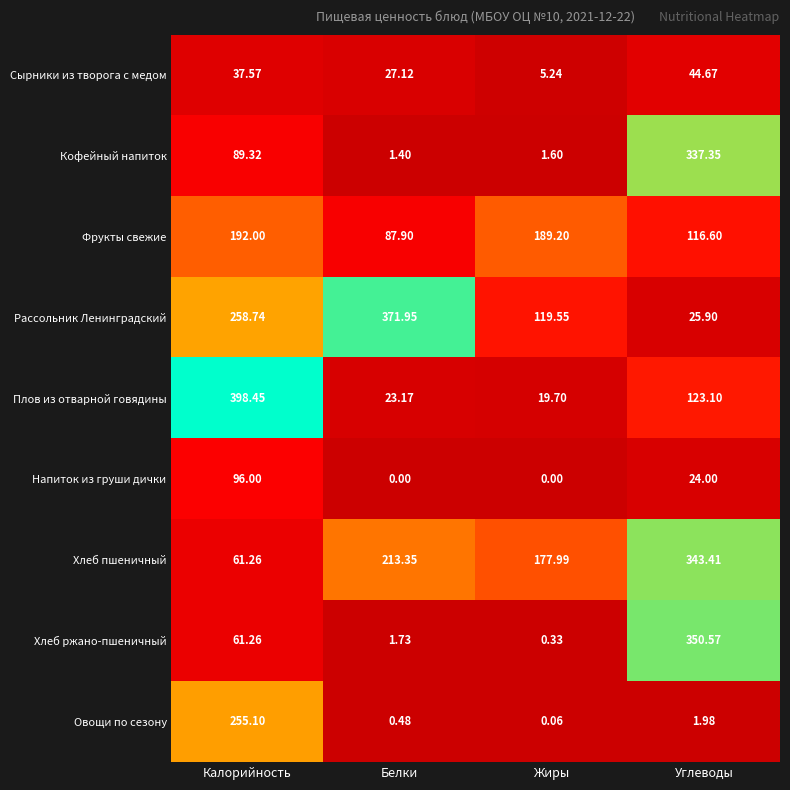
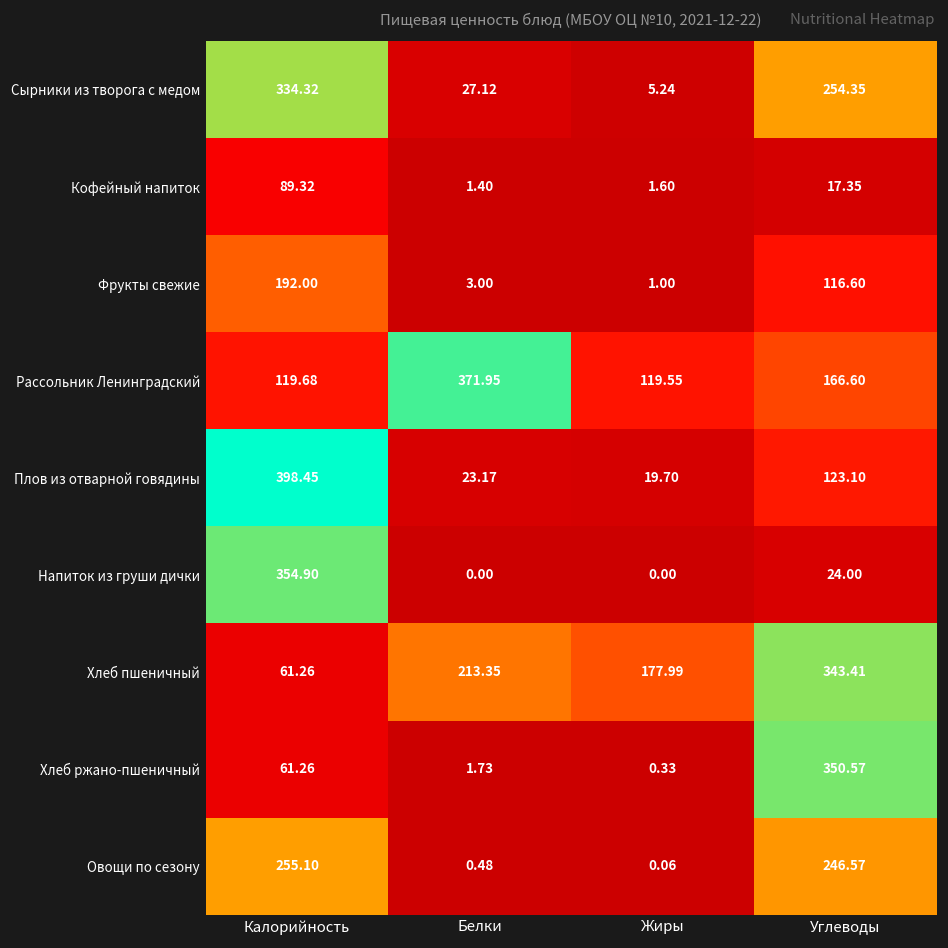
  {
    "Сырники из творога с медом": {
-     "Калорийность": 37.57,
+     "Калорийность": 334.32,
      "Белки": 27.12,
      "Жиры": 5.24,
-     "Углеводы": 44.67
+     "Углеводы": 254.35
    },
    "Кофейный напиток": {
      "Калорийность": 89.32,
      "Белки": 1.40,
      "Жиры": 1.60,
-     "Углеводы": 337.35
+     "Углеводы": 17.35
    },
    "Фрукты свежие": {
      "Калорийность": 192.00,
-     "Белки": 87.90,
-     "Жиры": 189.20,
+     "Белки": 3.00,
+     "Жиры": 1.00,
      "Углеводы": 116.60
    },
    "Рассольник Ленинградский": {
-     "Калорийность": 258.74,
+     "Калорийность": 119.68,
      "Белки": 371.95,
      "Жиры": 119.55,
-     "Углеводы": 25.90
+     "Углеводы": 166.60
    },
    "Плов из отварной говядины": {
      "Калорийность": 398.45,
      "Белки": 23.17,
      "Жиры": 19.70,
      "Углеводы": 123.10
    },
    "Напиток из груши дички": {
-     "Калорийность": 96.00,
+     "Калорийность": 354.90,
      "Белки": 0.00,
      "Жиры": 0.00,
      "Углеводы": 24.00
    },
    "Хлеб пшеничный": {
      "Калорийность": 61.26,
      "Белки": 213.35,
      "Жиры": 177.99,
      "Углеводы": 343.41
    },
    "Хлеб ржано-пшеничный": {
      "Калорийность": 61.26,
      "Белки": 1.73,
      "Жиры": 0.33,
      "Углеводы": 350.57
    },
    "Овощи по сезону": {
      "Калорийность": 255.10,
      "Белки": 0.48,
      "Жиры": 0.06,
-     "Углеводы": 1.98
+     "Углеводы": 246.57
    }
  }
